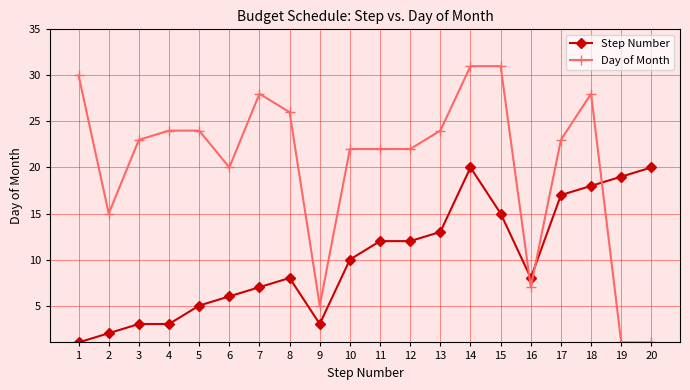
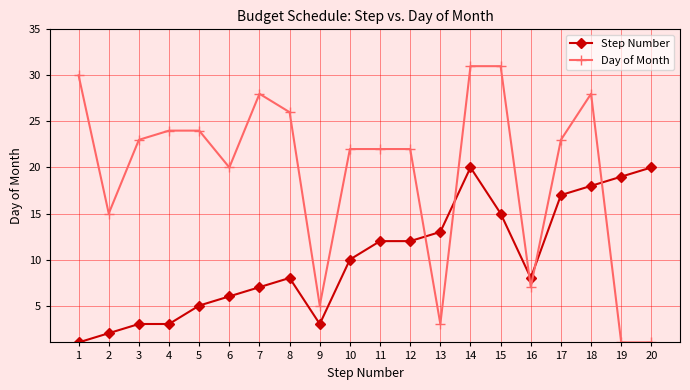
  {
    "Step Number": {
      "1": 1,
      "2": 2,
      "3": 3,
      "4": 3,
      "5": 5,
      "6": 6,
      "7": 7,
      "8": 8,
      "9": 3,
      "10": 10,
      "11": 12,
      "12": 12,
      "13": 13,
      "14": 20,
      "15": 15,
      "16": 8,
      "17": 17,
      "18": 18,
      "19": 19,
      "20": 20
    },
    "Day of Month": {
      "1": 30,
      "2": 15,
      "3": 23,
      "4": 24,
      "5": 24,
      "6": 20,
      "7": 28,
      "8": 26,
      "9": 5,
      "10": 22,
      "11": 22,
      "12": 22,
-     "13": 24,
+     "13": 3,
      "14": 31,
      "15": 31,
      "16": 7,
      "17": 23,
      "18": 28,
      "19": 1,
      "20": 1
    }
  }
